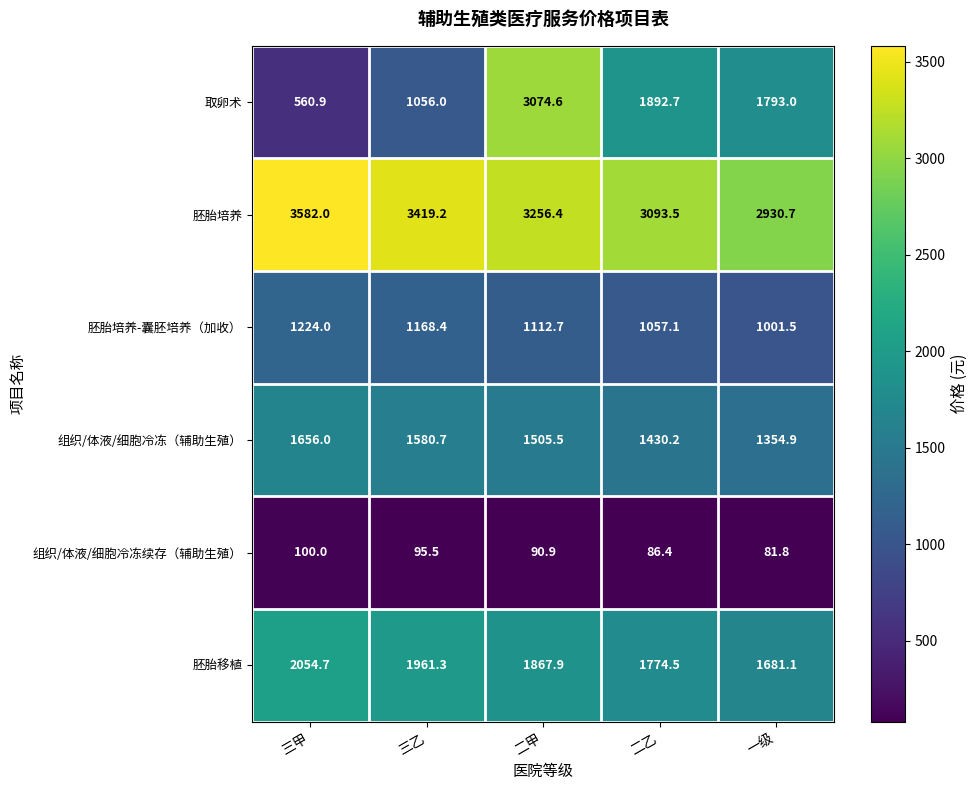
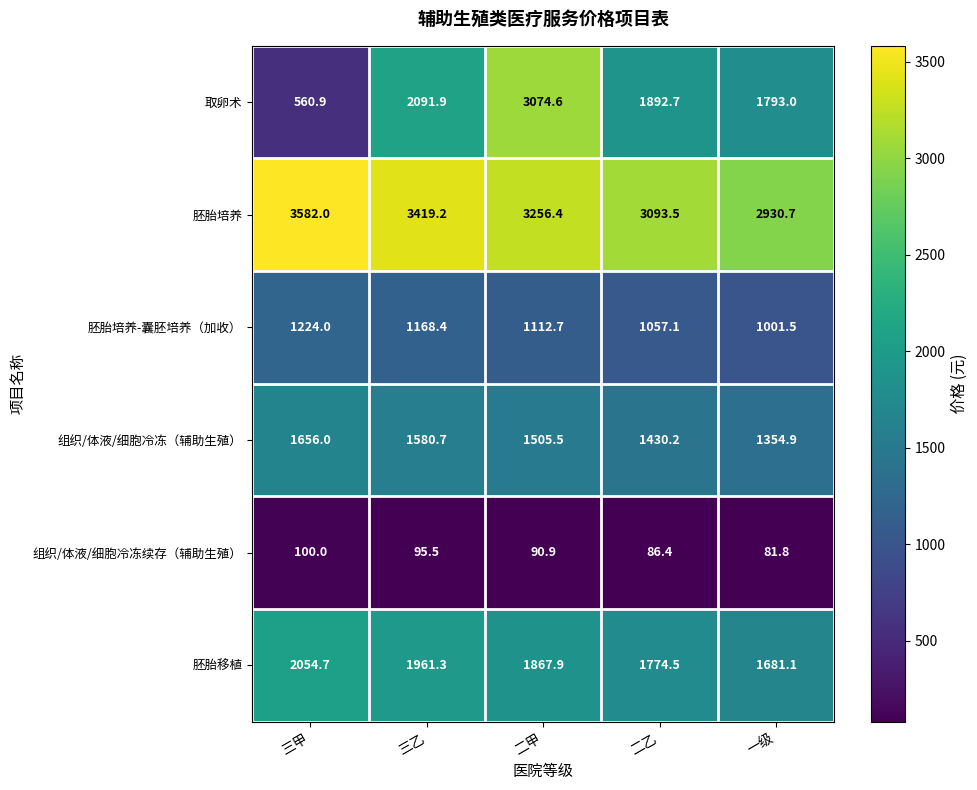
  {
    "取卵术": {
      "三甲": 560.9,
-     "三乙": 1056.0,
+     "三乙": 2091.9,
      "二甲": 3074.6,
      "二乙": 1892.7,
      "一级": 1793.0
    },
    "胚胎培养": {
      "三甲": 3582.0,
      "三乙": 3419.2,
      "二甲": 3256.4,
      "二乙": 3093.5,
      "一级": 2930.7
    },
    "胚胎培养-囊胚培养（加收）": {
      "三甲": 1224.0,
      "三乙": 1168.4,
      "二甲": 1112.7,
      "二乙": 1057.1,
      "一级": 1001.5
    },
    "组织/体液/细胞冷冻（辅助生殖）": {
      "三甲": 1656.0,
      "三乙": 1580.7,
      "二甲": 1505.5,
      "二乙": 1430.2,
      "一级": 1354.9
    },
    "组织/体液/细胞冷冻续存（辅助生殖）": {
      "三甲": 100.0,
      "三乙": 95.5,
      "二甲": 90.9,
      "二乙": 86.4,
      "一级": 81.8
    },
    "胚胎移植": {
      "三甲": 2054.7,
      "三乙": 1961.3,
      "二甲": 1867.9,
      "二乙": 1774.5,
      "一级": 1681.1
    }
  }
